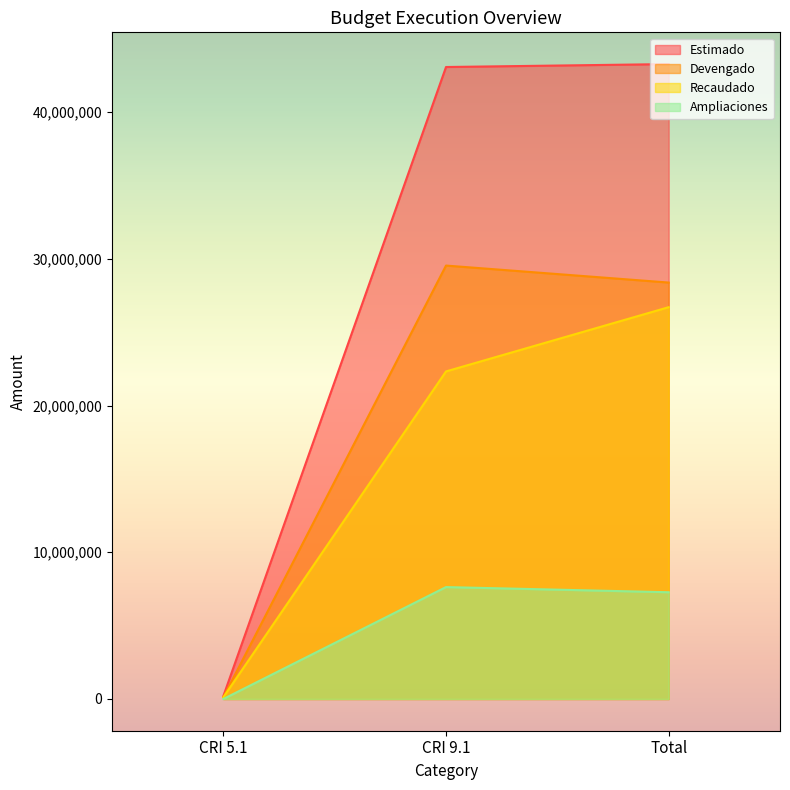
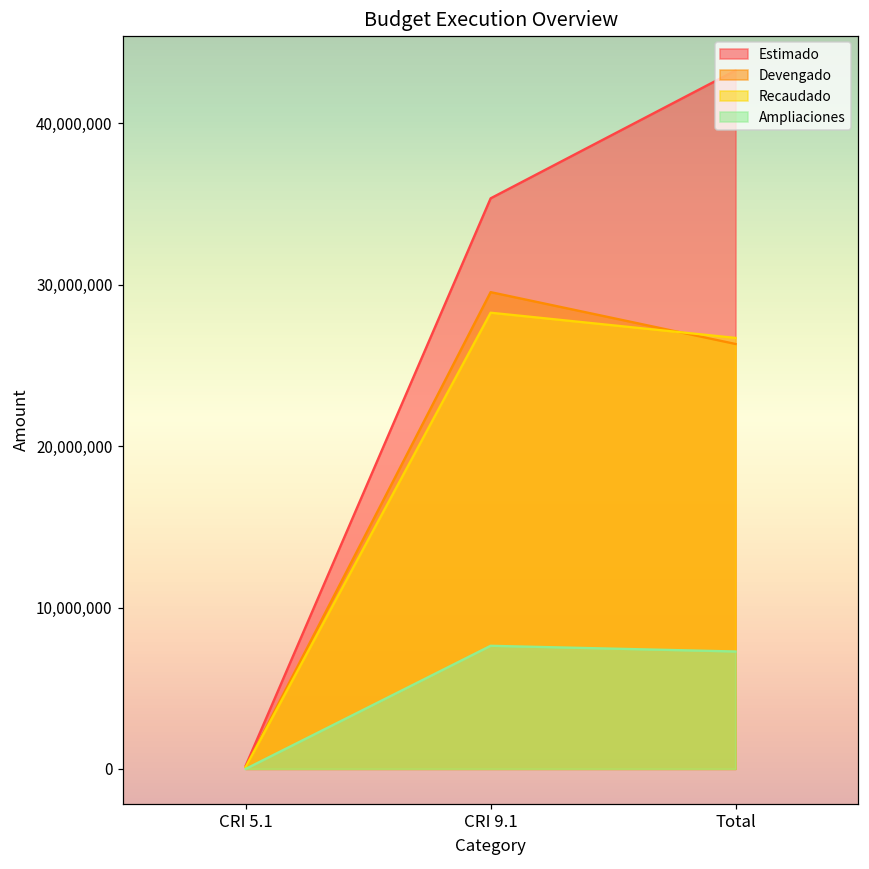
  {
    "Estimado": {
-     "CRI 9.1": "43,100,000"
+     "CRI 9.1": "35,400,000"
    },
    "Devengado": {
      "CRI 9.1": "29,500,000",
-     "Total": "28,400,000"
+     "Total": "26,300,000"
    },
    "Recaudado": {
-     "CRI 9.1": "22,300,000",
+     "CRI 9.1": "28,300,000",
      "Total": "26,700,000"
    },
    "Ampliaciones": {
      "CRI 9.1": "7,600,000",
      "Total": "7,300,000"
    }
  }
